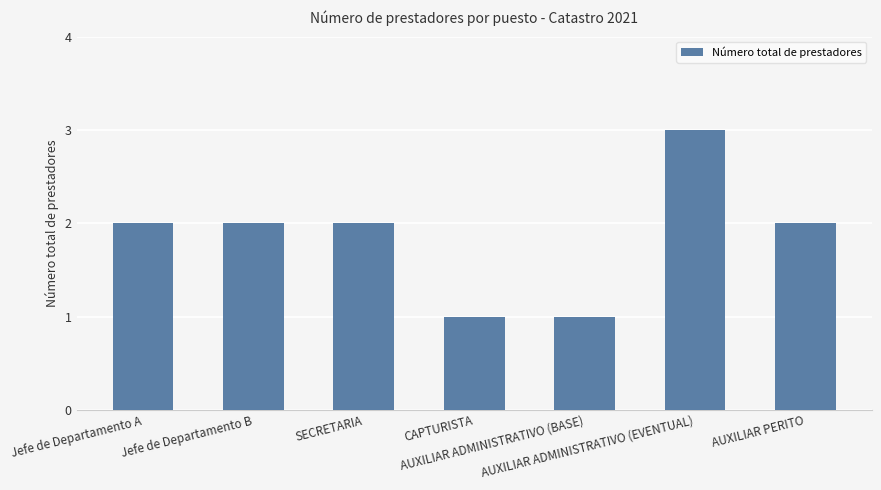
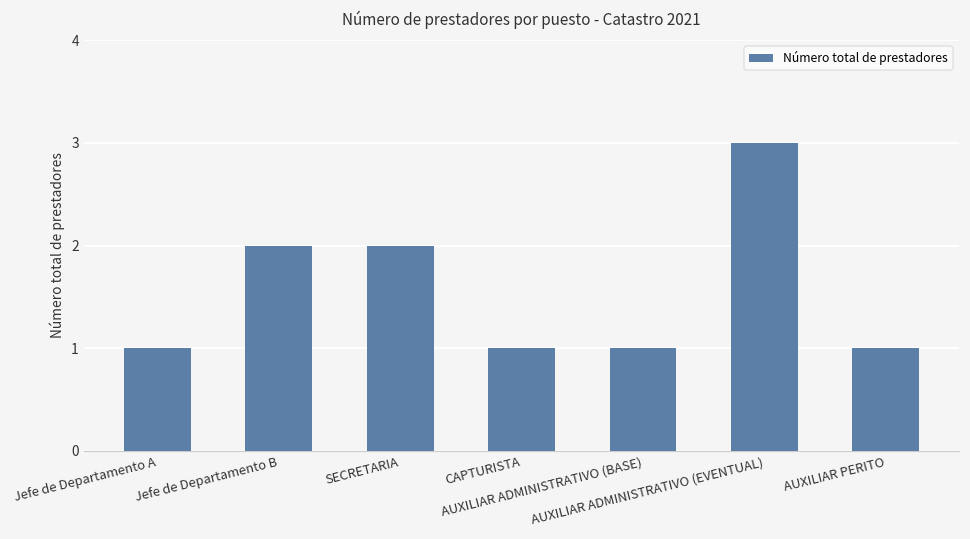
  {
-   "Jefe de Departamento A": 2,
+   "Jefe de Departamento A": 1,
    "Jefe de Departamento B": 2,
    "SECRETARIA": 2,
    "CAPTURISTA": 1,
    "AUXILIAR ADMINISTRATIVO (BASE)": 1,
    "AUXILIAR ADMINISTRATIVO (EVENTUAL)": 3,
-   "AUXILIAR PERITO": 2
+   "AUXILIAR PERITO": 1
  }
